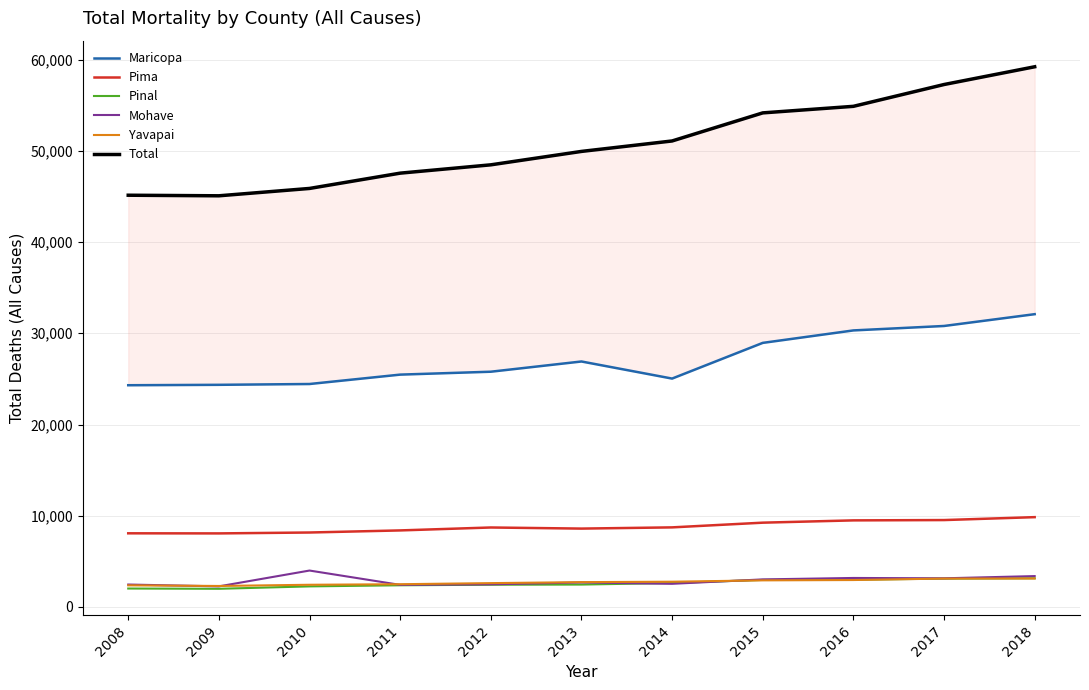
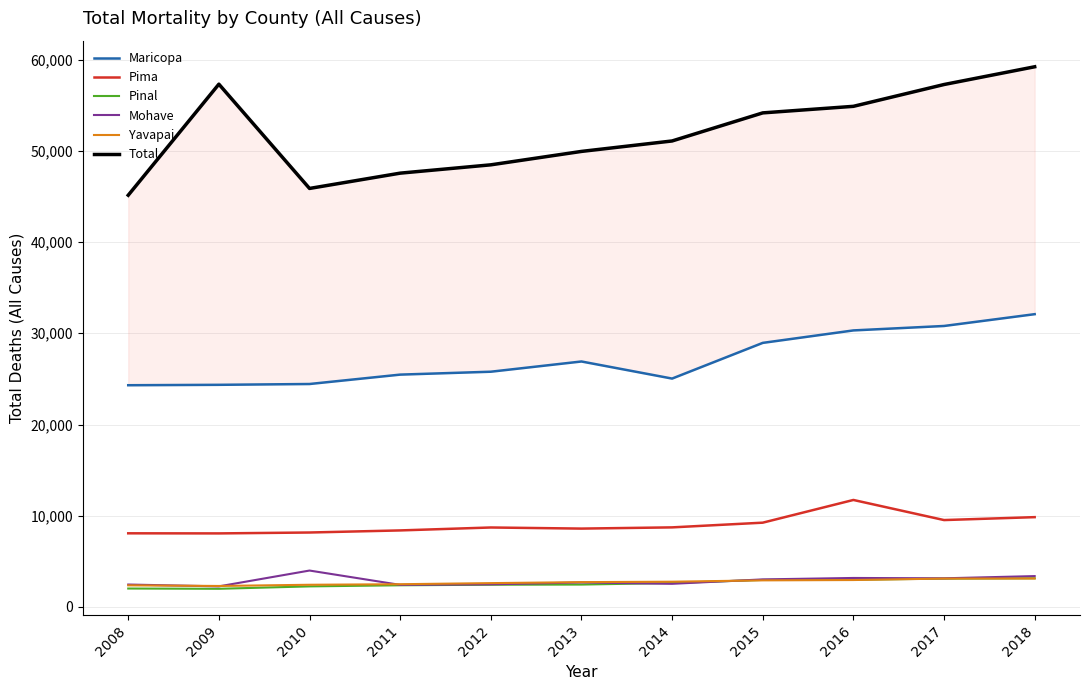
  {
    "Maricopa": {
      "2008": "24,000",
      "2009": "24,000",
      "2010": "24,000",
      "2011": "25,000",
      "2012": "26,000",
      "2013": "27,000",
      "2014": "25,000",
      "2015": "29,000",
      "2016": "30,000",
      "2017": "31,000",
      "2018": "32,000"
    },
    "Pima": {
      "2008": "8,000",
      "2009": "8,000",
      "2010": "8,000",
      "2011": "8,000",
      "2012": "9,000",
      "2013": "9,000",
      "2014": "9,000",
      "2015": "9,000",
-     "2016": "9,000",
+     "2016": "12,000",
      "2017": "10,000",
      "2018": "10,000"
    },
    "Pinal": {
      "2008": "2,000"
    },
    "Mohave": {
      "2010": "4,000"
    },
    "Total": {
      "2008": "45,000",
-     "2009": "45,000",
+     "2009": "57,000",
      "2010": "46,000",
      "2011": "48,000",
      "2012": "48,000",
      "2013": "50,000",
      "2014": "51,000",
      "2015": "54,000",
      "2016": "55,000",
      "2017": "57,000",
      "2018": "59,000"
    }
  }
